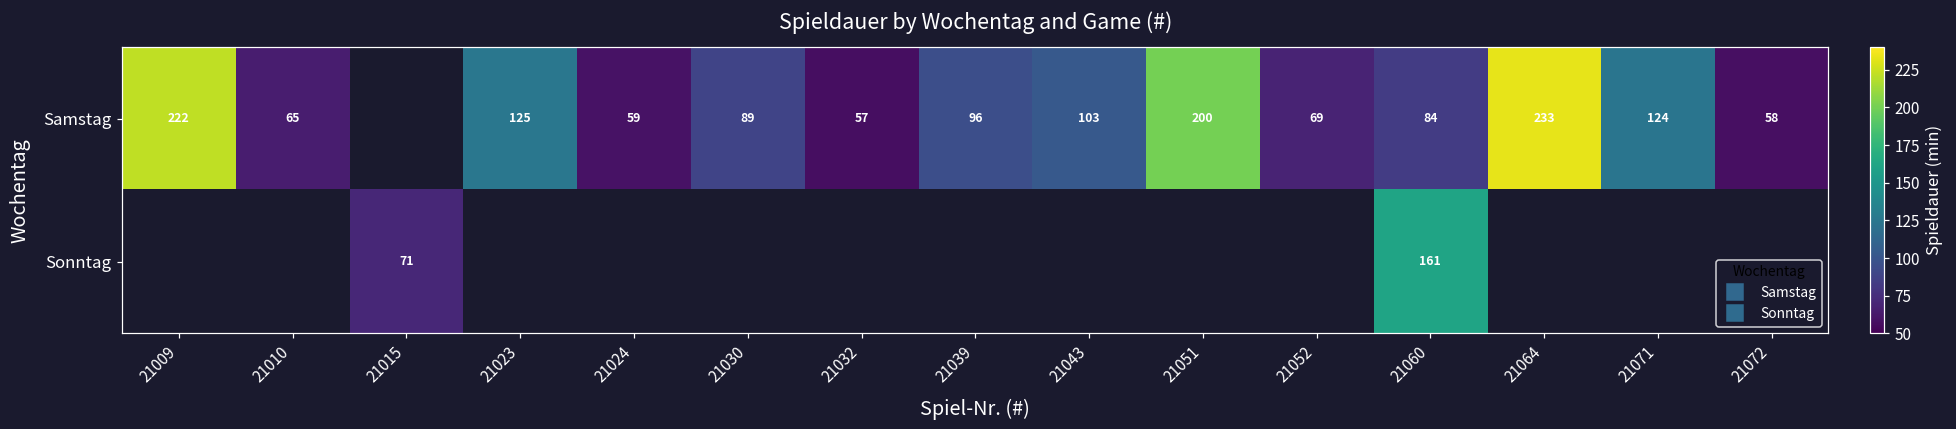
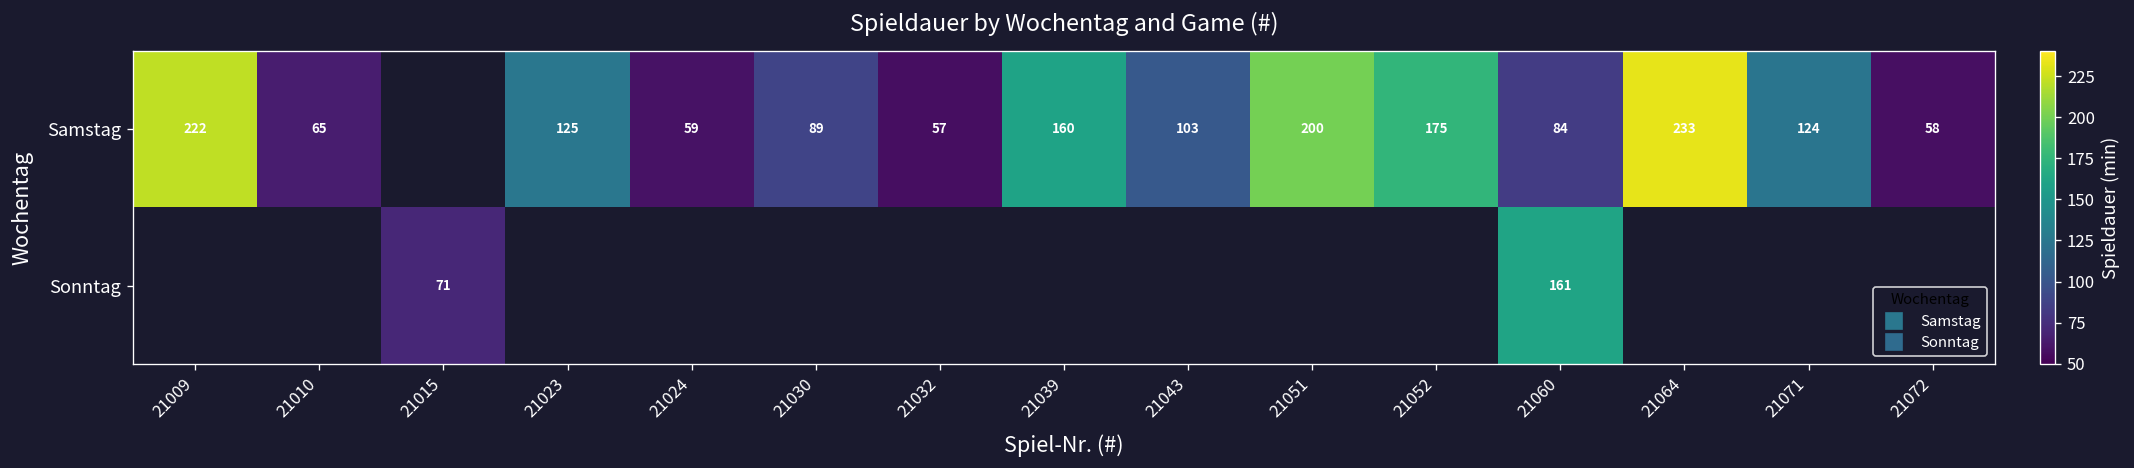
  {
    "Samstag": {
      "21009": 222,
      "21010": 65,
      "21023": 125,
      "21024": 59,
      "21030": 89,
      "21032": 57,
-     "21039": 96,
+     "21039": 160,
      "21043": 103,
      "21051": 200,
-     "21052": 69,
+     "21052": 175,
      "21060": 84,
      "21064": 233,
      "21071": 124,
      "21072": 58
    },
    "Sonntag": {
      "21015": 71,
      "21060": 161
    }
  }
